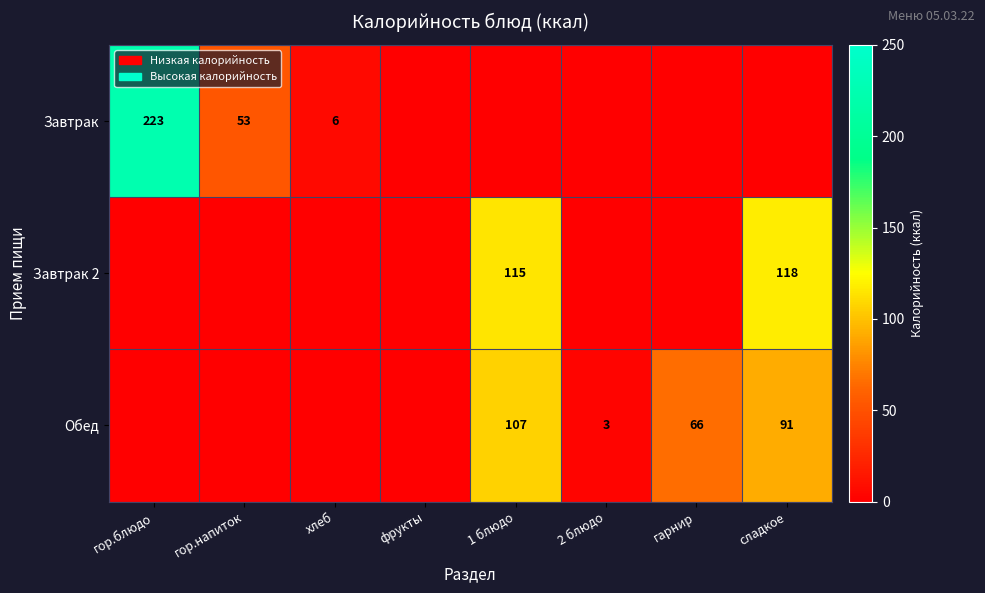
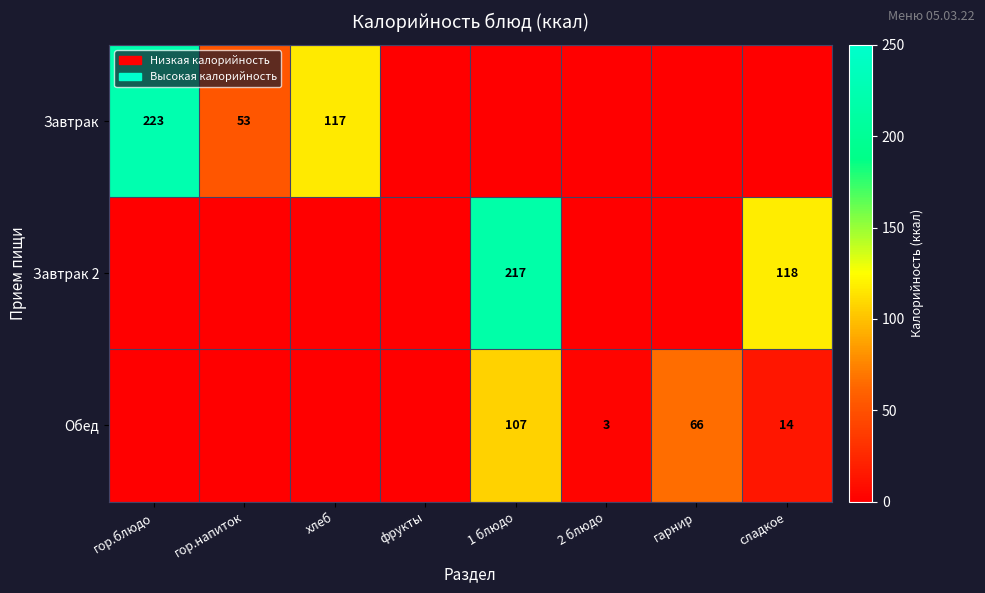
  {
    "Завтрак": {
      "гор.блюдо": 223,
      "гор.напиток": 53,
-     "хлеб": 6
+     "хлеб": 117
    },
    "Завтрак 2": {
-     "1 блюдо": 115,
+     "1 блюдо": 217,
      "сладкое": 118
    },
    "Обед": {
      "1 блюдо": 107,
      "2 блюдо": 3,
      "гарнир": 66,
-     "сладкое": 91
+     "сладкое": 14
    }
  }
